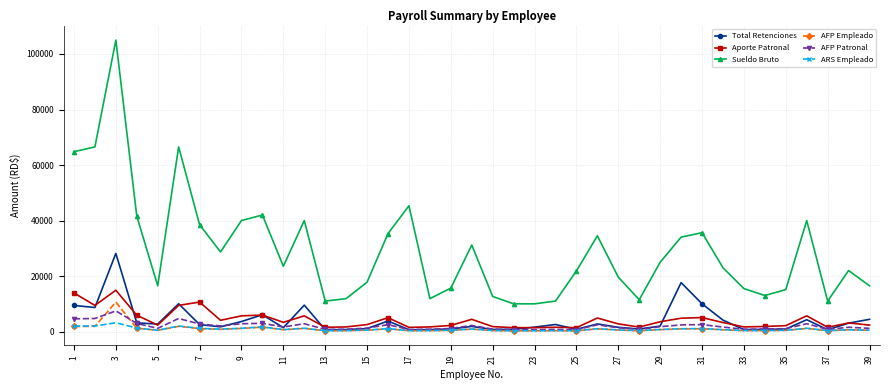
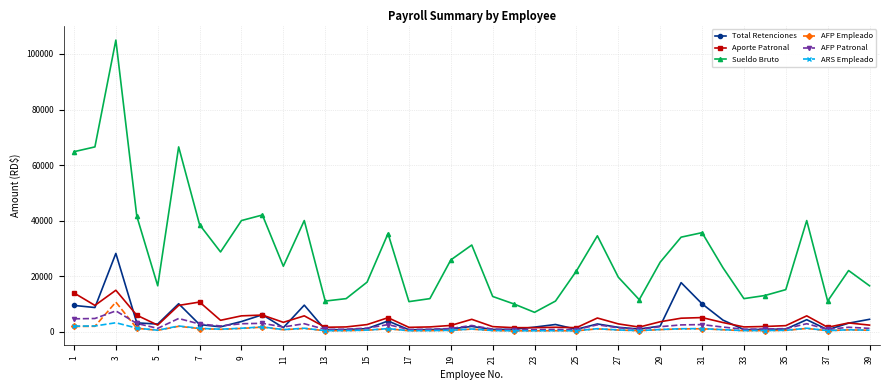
  {
    "Total Retenciones": {
      "1": 9000,
      "3": 28000,
      "31": 10000,
      "39": 4000
    },
    "Aporte Patronal": {
      "1": 14000,
      "3": 15000,
      "7": 11000,
      "9": 6000,
      "11": 3000,
      "15": 3000,
      "19": 2000,
      "27": 3000,
      "29": 4000,
      "31": 5000,
      "35": 2000,
      "39": 2000
    },
    "Sueldo Bruto": {
      "1": 65000,
      "3": 105000,
      "5": 17000,
      "7": 39000,
      "9": 40000,
      "11": 24000,
      "13": 11000,
      "15": 18000,
-     "17": 45000,
-     "19": 16000,
+     "17": 11000,
+     "19": 26000,
      "21": 13000,
-     "23": 10000,
+     "23": 7000,
      "25": 22000,
      "27": 20000,
      "29": 25000,
      "31": 36000,
-     "33": 16000,
+     "33": 12000,
      "35": 15000,
      "37": 11000,
      "39": 17000
    },
    "AFP Empleado": {
      "3": 11000
    },
    "AFP Patronal": {
      "1": 5000,
      "3": 7000,
      "31": 3000
    },
    "ARS Empleado": {
      "3": 3000
    }
  }
